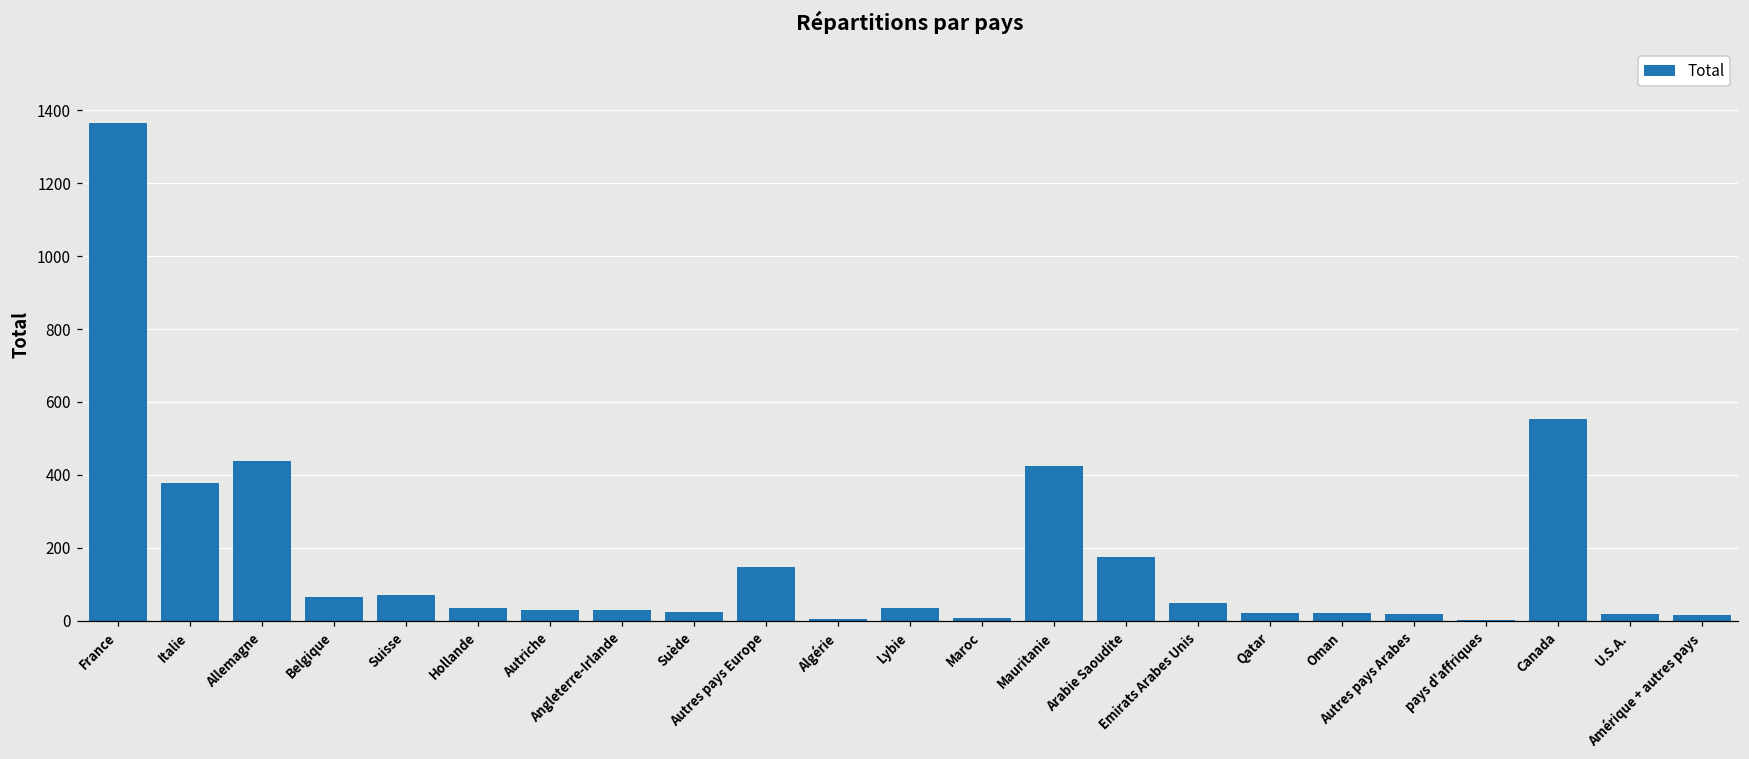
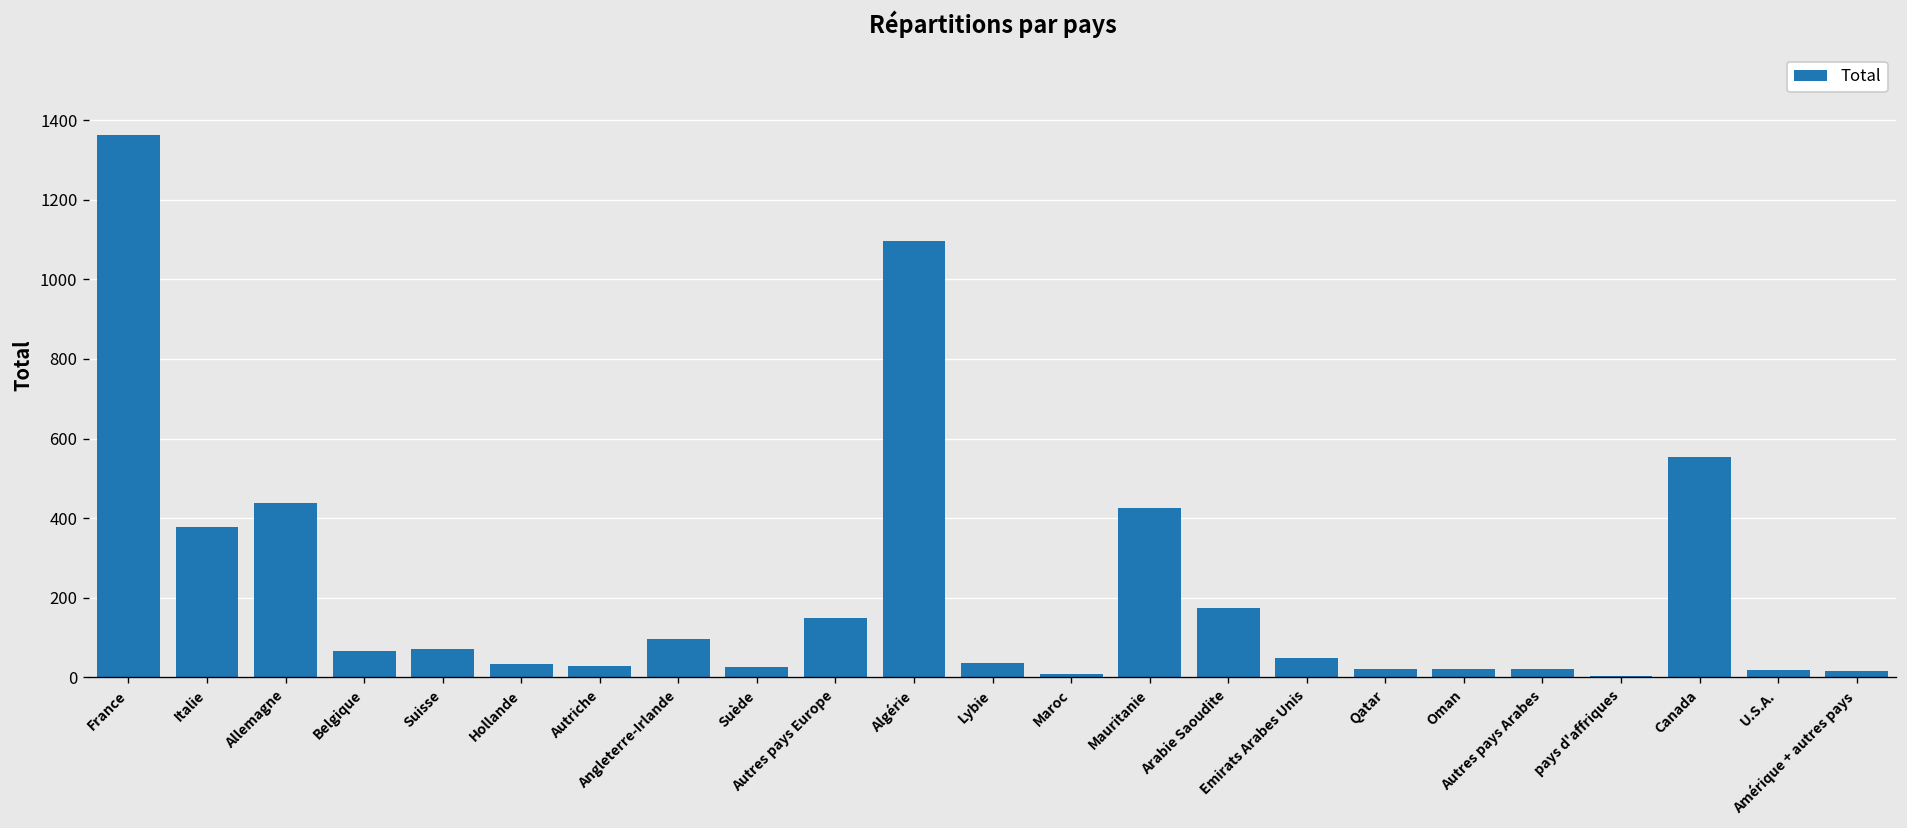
  {
    "France": 1360,
    "Italie": 380,
    "Allemagne": 440,
    "Belgique": 70,
    "Suisse": 70,
    "Hollande": 30,
    "Autriche": 30,
-   "Angleterre-Irlande": 30,
+   "Angleterre-Irlande": 100,
    "Suède": 20,
    "Autres pays Europe": 150,
-   "Algérie": 10,
+   "Algérie": 1100,
    "Lybie": 40,
    "Mauritanie": 430,
    "Arabie Saoudite": 180,
    "Emirats Arabes Unis": 50,
    "Qatar": 20,
    "Oman": 20,
    "Autres pays Arabes": 20,
    "Canada": 550,
    "U.S.A.": 20,
    "Amérique + autres pays": 10
  }
